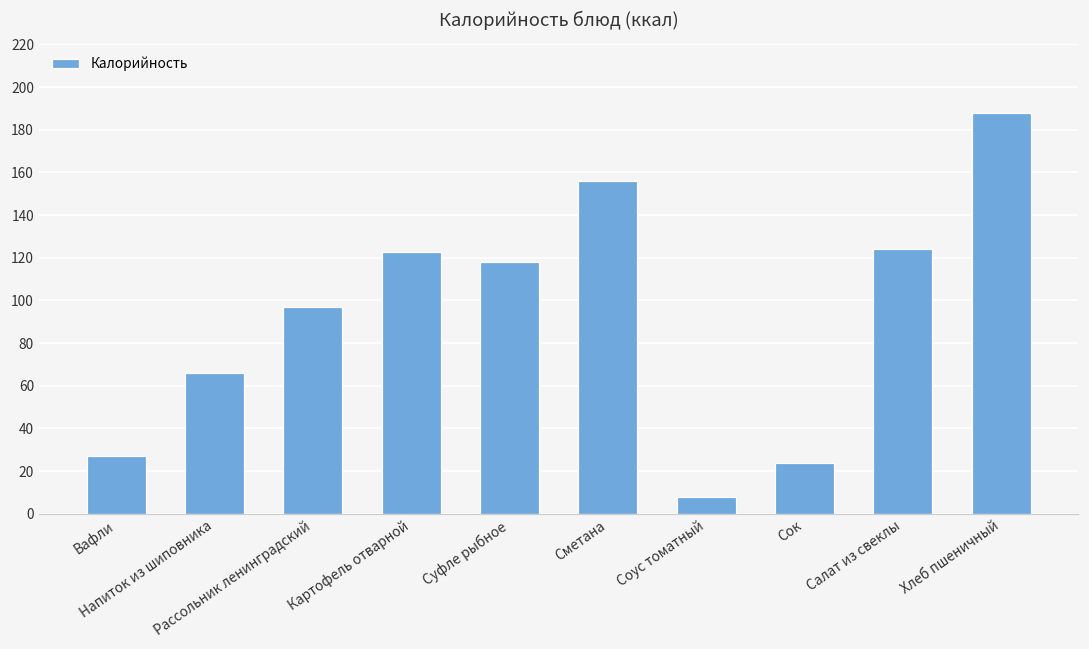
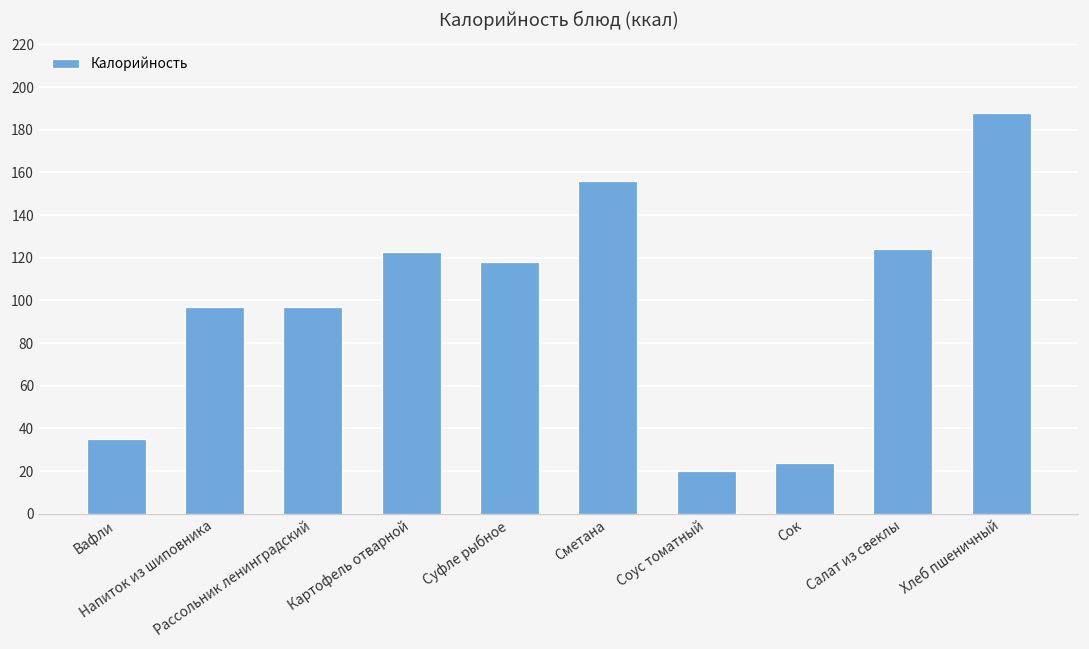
  {
-   "Вафли": 27,
-   "Напиток из шиповника": 66,
+   "Вафли": 35,
+   "Напиток из шиповника": 97,
    "Рассольник ленинградский": 97,
    "Картофель отварной": 123,
    "Суфле рыбное": 118,
    "Сметана": 156,
-   "Соус томатный": 8,
+   "Соус томатный": 20,
    "Сок": 24,
    "Салат из свеклы": 124,
    "Хлеб пшеничный": 188
  }
